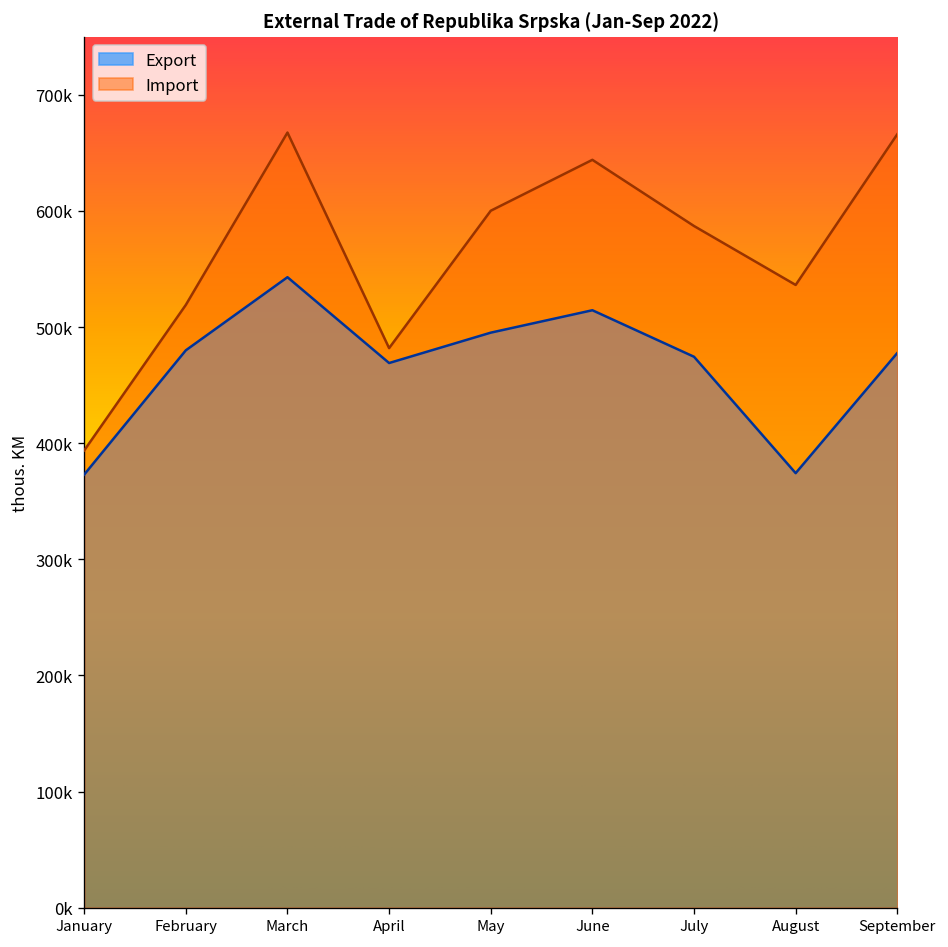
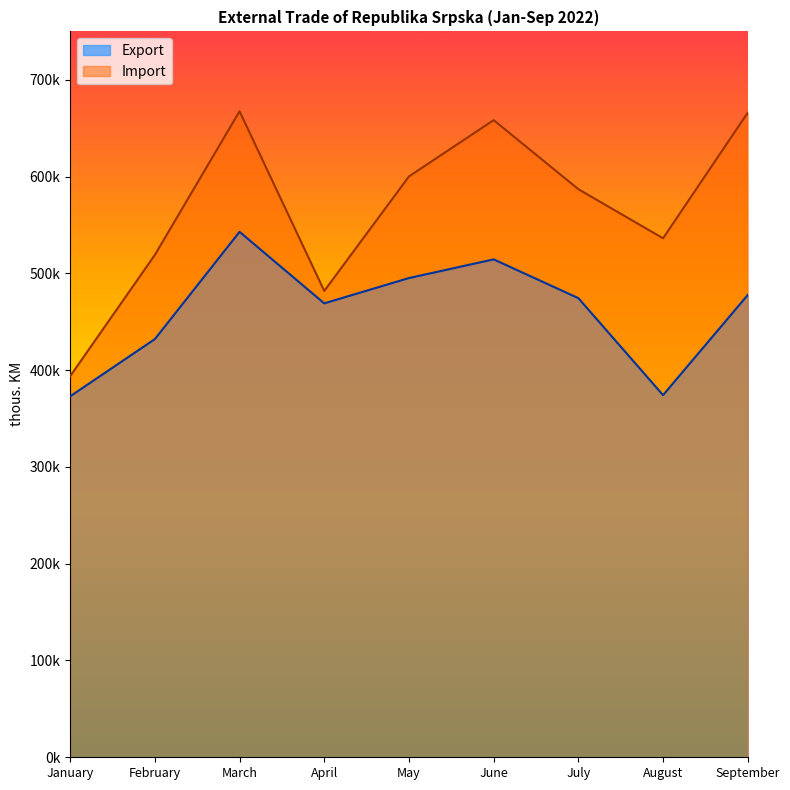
  {
    "Export": {
      "January": 370000,
-     "February": 480000,
+     "February": 430000,
      "March": 540000,
      "April": 470000,
      "May": 500000,
      "June": 510000,
      "July": 470000,
      "August": 370000,
      "September": 480000
    },
    "Import": {
      "January": 390000,
      "February": 520000,
      "March": 670000,
      "April": 480000,
      "May": 600000,
-     "June": 640000,
+     "June": 660000,
      "July": 590000,
      "August": 540000,
      "September": 670000
    }
  }
